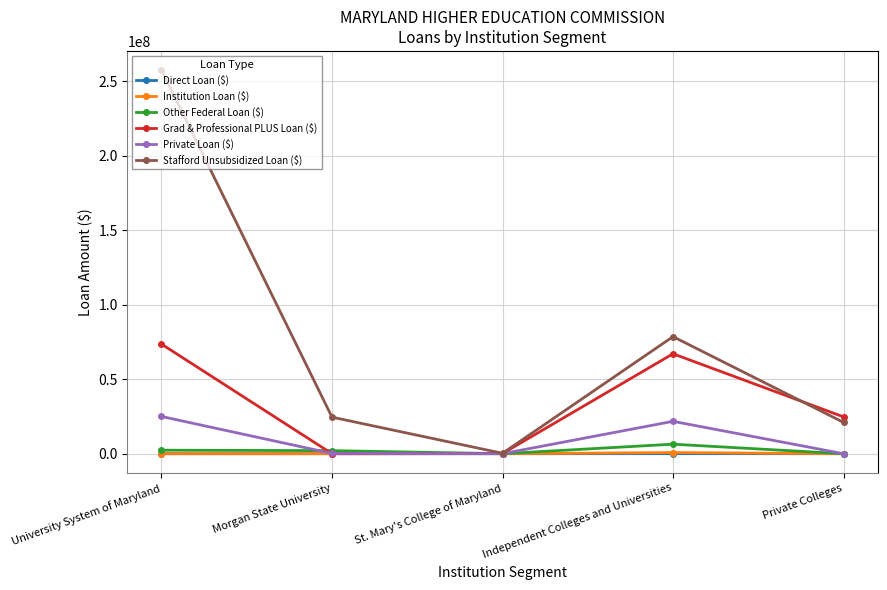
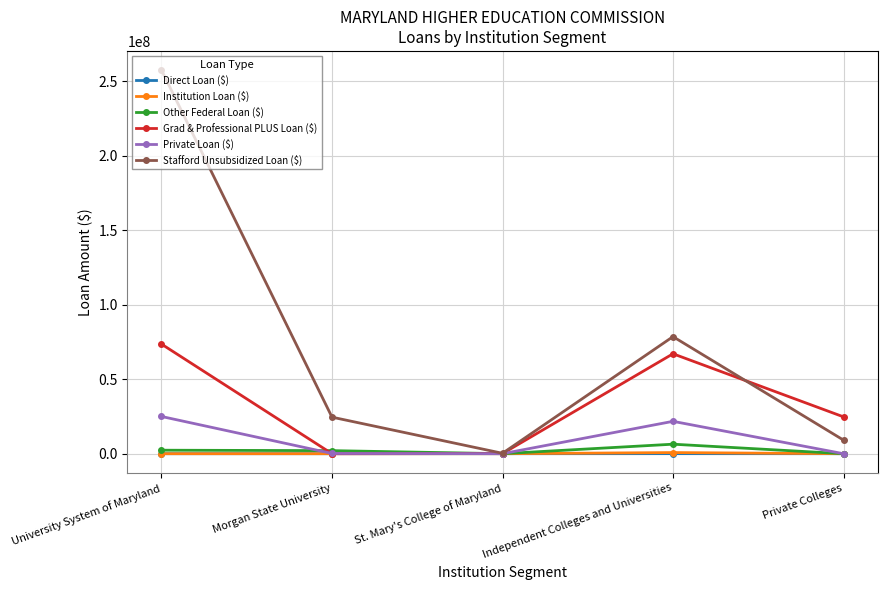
  {
    "Other Federal Loan ($)": {
      "University System of Maryland": 2000000,
      "Morgan State University": 2000000,
      "Independent Colleges and Universities": 6000000
    },
    "Grad & Professional PLUS Loan ($)": {
      "University System of Maryland": 74000000,
      "Independent Colleges and Universities": 67000000,
      "Private Colleges": 25000000
    },
    "Private Loan ($)": {
      "University System of Maryland": 25000000,
      "Independent Colleges and Universities": 22000000
    },
    "Stafford Unsubsidized Loan ($)": {
      "Morgan State University": 25000000,
      "Independent Colleges and Universities": 79000000,
-     "Private Colleges": 21000000
+     "Private Colleges": 9000000
    }
  }
